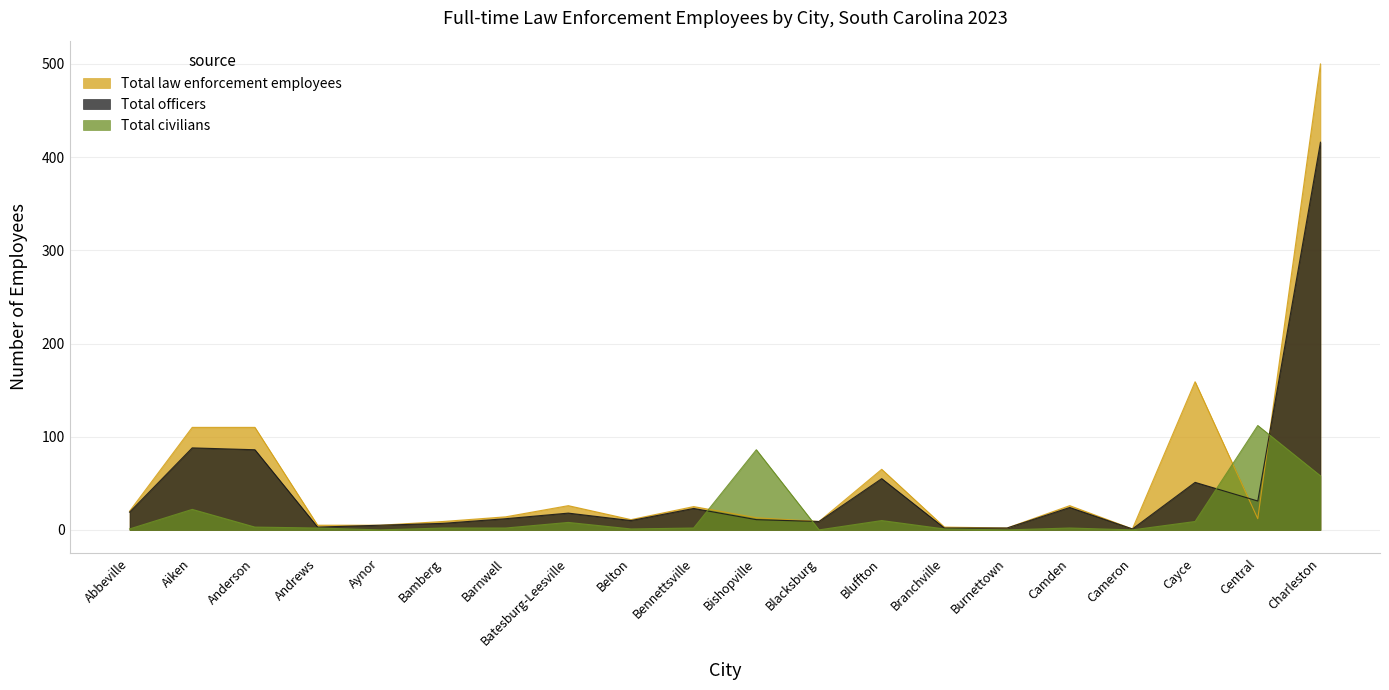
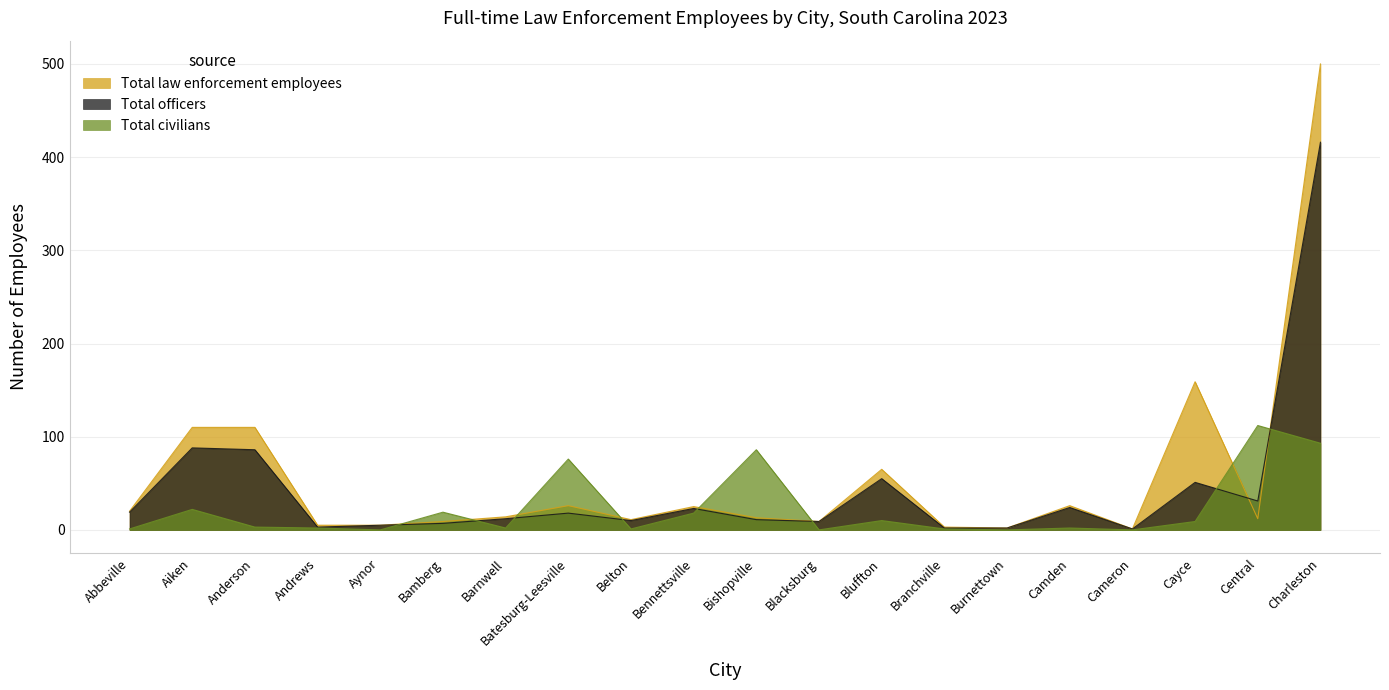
  {
    "Total law enforcement employees": {
      "Aiken": 110,
      "Anderson": 110,
      "Batesburg-Leesville": 30,
      "Bluffton": 70,
      "Cayce": 160,
      "Central": 10,
      "Charleston": 500
    },
    "Total officers": {
      "Aiken": 90,
      "Anderson": 90,
      "Batesburg-Leesville": 20,
      "Bluffton": 60,
      "Cayce": 50,
      "Central": 30,
      "Charleston": 420
    },
    "Total civilians": {
      "Abbeville": 0,
      "Aiken": 20,
      "Anderson": 0,
      "Aynor": 0,
-     "Bamberg": 0,
+     "Bamberg": 20,
      "Barnwell": 0,
-     "Batesburg-Leesville": 10,
+     "Batesburg-Leesville": 80,
      "Belton": 0,
-     "Bennettsville": 0,
+     "Bennettsville": 20,
      "Bishopville": 90,
      "Blacksburg": 0,
      "Bluffton": 10,
      "Camden": 0,
      "Cayce": 10,
      "Central": 110,
-     "Charleston": 60
+     "Charleston": 90
    }
  }
